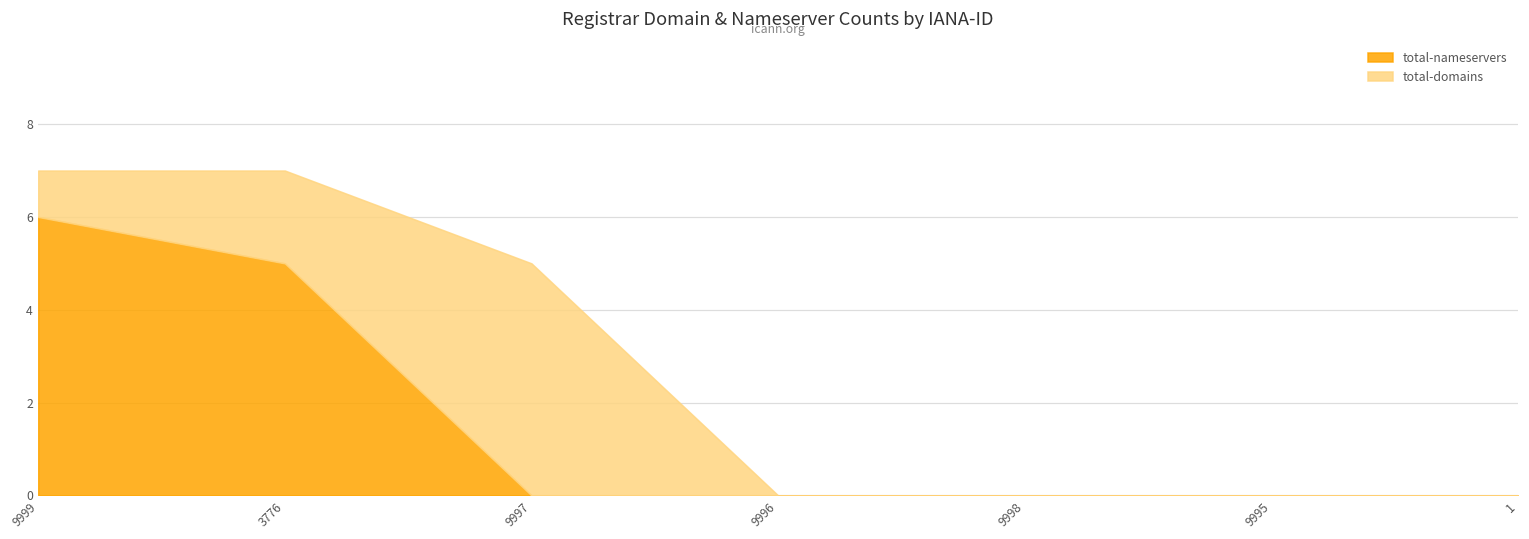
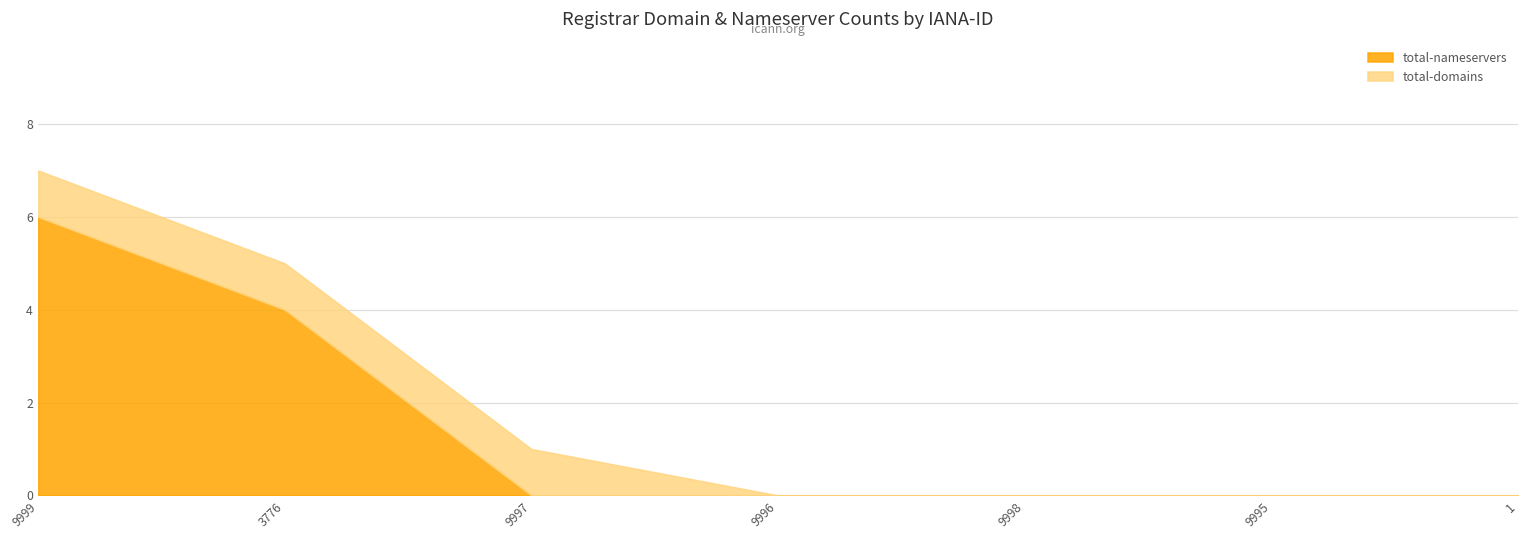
  {
    "total-nameservers": {
      "9999": 6,
-     "3776": 5,
+     "3776": 4,
      "9997": 0
    },
    "total-domains": {
      "9999": 1,
-     "3776": 2,
-     "9997": 5
+     "3776": 1,
+     "9997": 1
    }
  }
